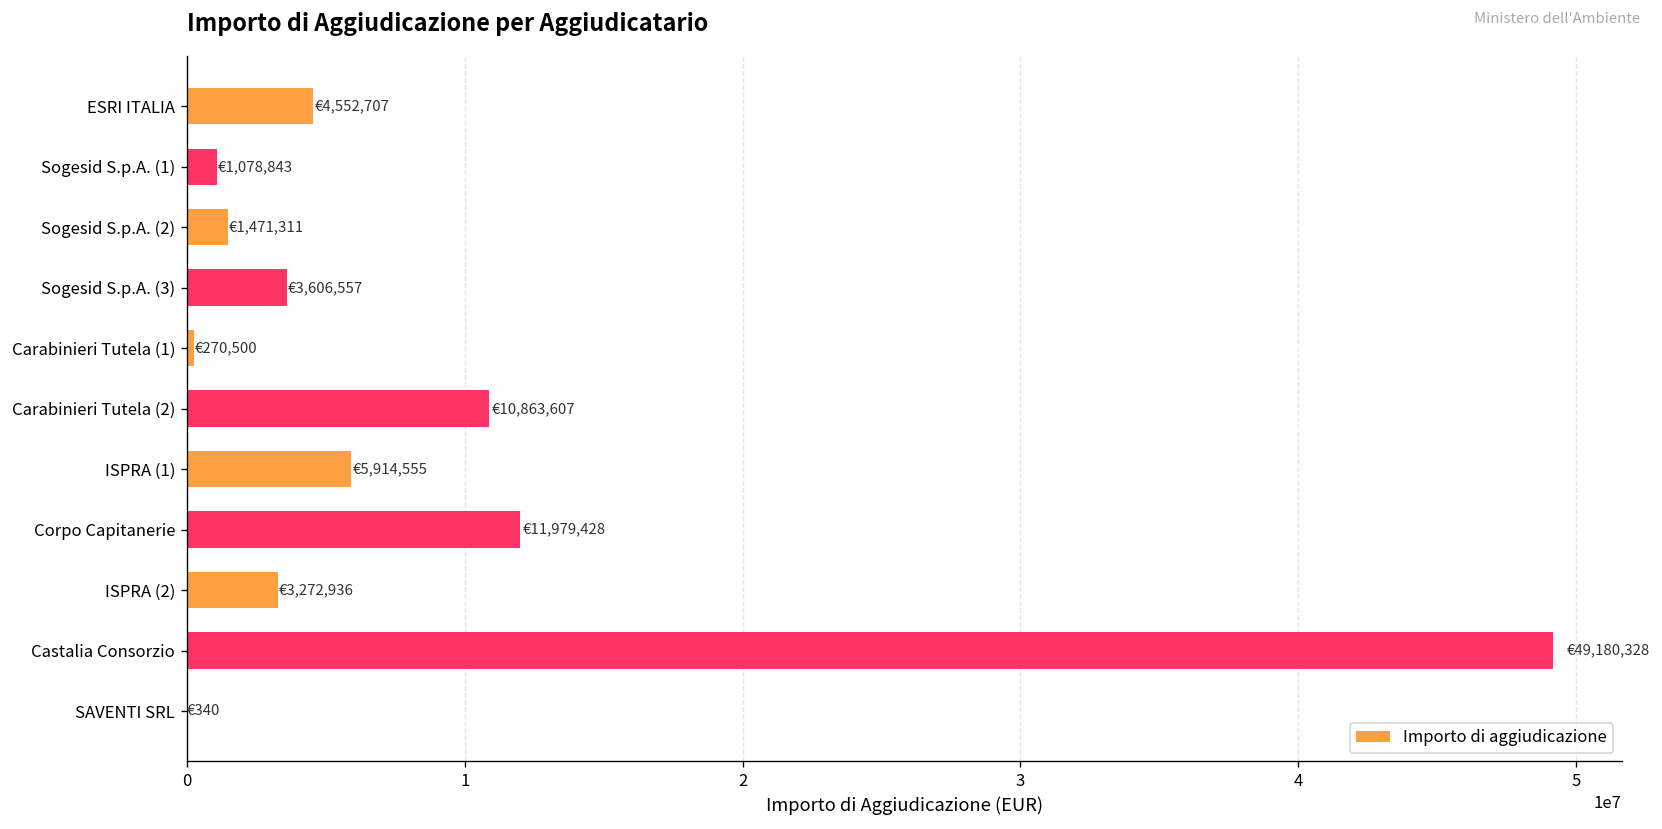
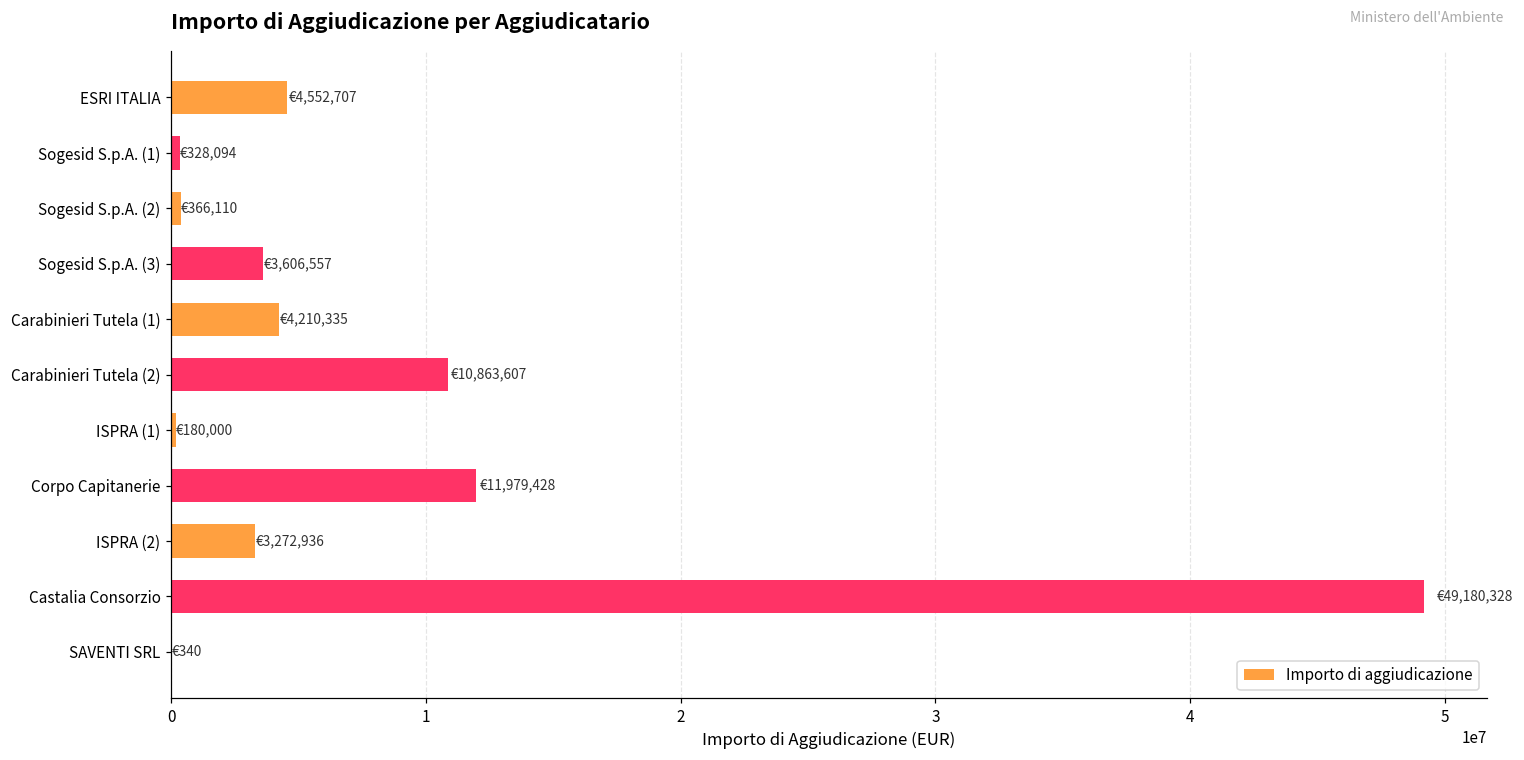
  {
    "ESRI ITALIA": "€4,552,707",
-   "Sogesid S.p.A. (1)": "€1,078,843",
-   "Sogesid S.p.A. (2)": "€1,471,311",
+   "Sogesid S.p.A. (1)": "€328,094",
+   "Sogesid S.p.A. (2)": "€366,110",
    "Sogesid S.p.A. (3)": "€3,606,557",
-   "Carabinieri Tutela (1)": "€270,500",
+   "Carabinieri Tutela (1)": "€4,210,335",
    "Carabinieri Tutela (2)": "€10,863,607",
-   "ISPRA (1)": "€5,914,555",
+   "ISPRA (1)": "€180,000",
    "Corpo Capitanerie": "€11,979,428",
    "ISPRA (2)": "€3,272,936",
    "Castalia Consorzio": "€49,180,328",
    "SAVENTI SRL": "€340"
  }
